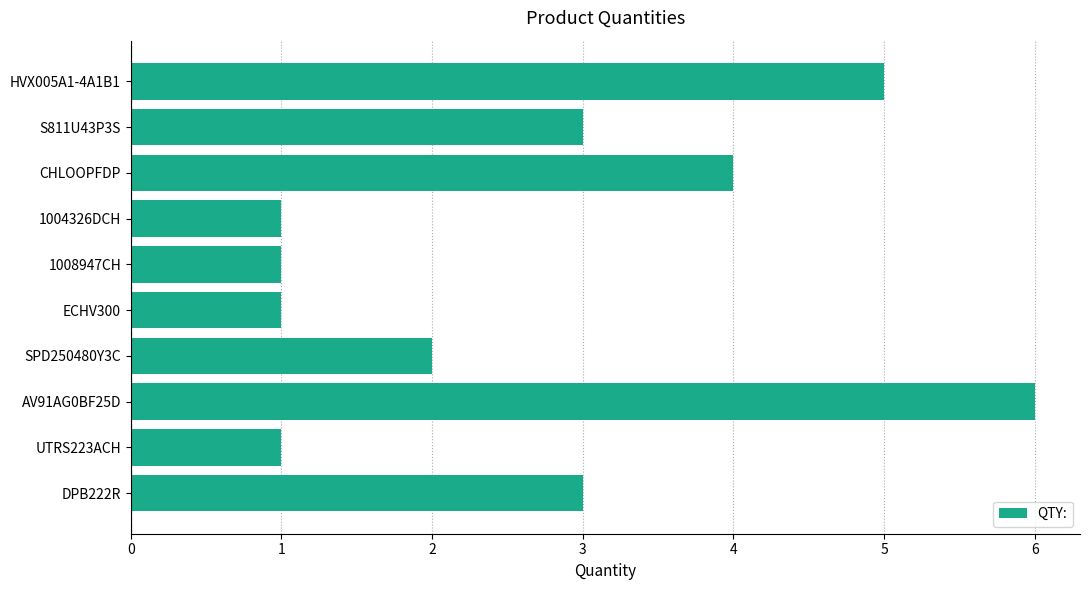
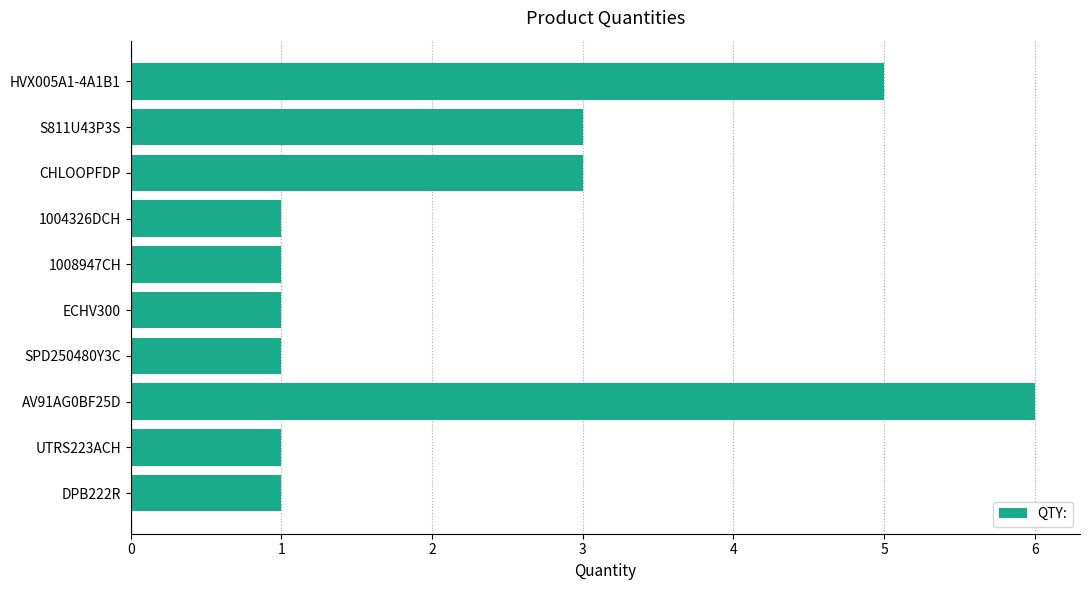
  {
    "HVX005A1-4A1B1": 5,
    "S811U43P3S": 3,
-   "CHLOOPFDP": 4,
+   "CHLOOPFDP": 3,
    "1004326DCH": 1,
    "1008947CH": 1,
    "ECHV300": 1,
-   "SPD250480Y3C": 2,
+   "SPD250480Y3C": 1,
    "AV91AG0BF25D": 6,
    "UTRS223ACH": 1,
-   "DPB222R": 3
+   "DPB222R": 1
  }
